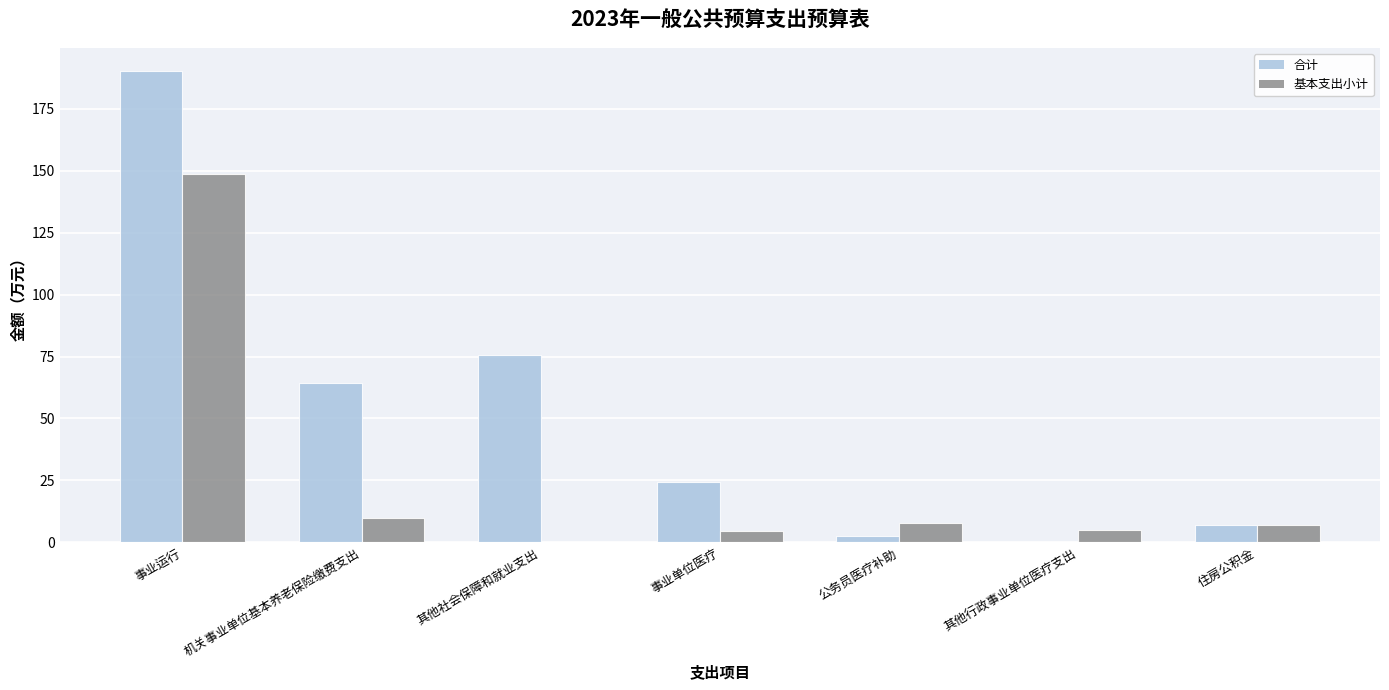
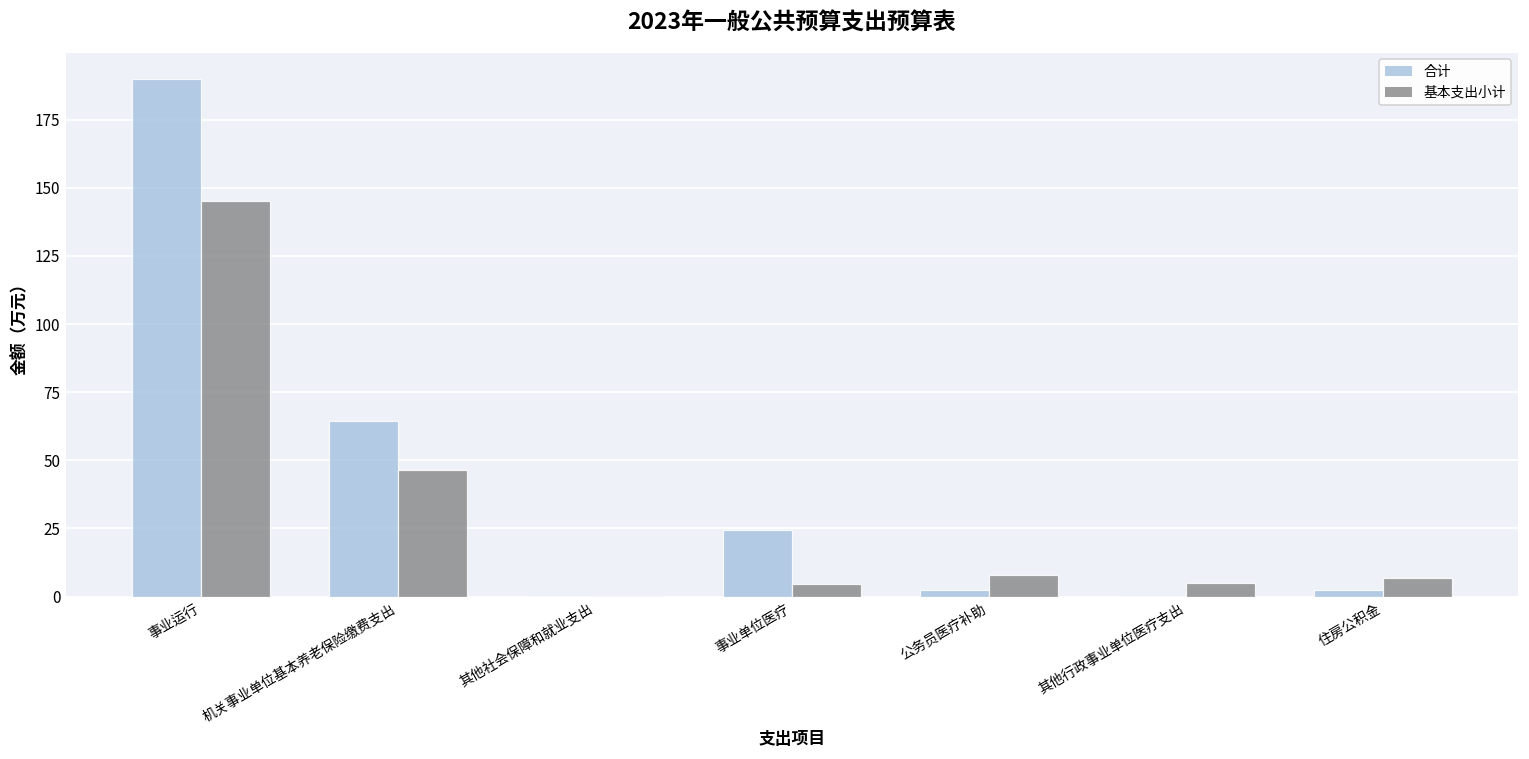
  {
    "合计": {
      "事业运行": 190,
      "机关事业单位基本养老保险缴费支出": 65,
-     "其他社会保障和就业支出": 76,
+     "其他社会保障和就业支出": 0,
      "事业单位医疗": 24,
      "公务员医疗补助": 3,
-     "住房公积金": 7
+     "住房公积金": 2
    },
    "基本支出小计": {
-     "事业运行": 149,
-     "机关事业单位基本养老保险缴费支出": 10,
+     "事业运行": 145,
+     "机关事业单位基本养老保险缴费支出": 47,
      "事业单位医疗": 5,
      "公务员医疗补助": 8,
      "其他行政事业单位医疗支出": 5,
      "住房公积金": 7
    }
  }
